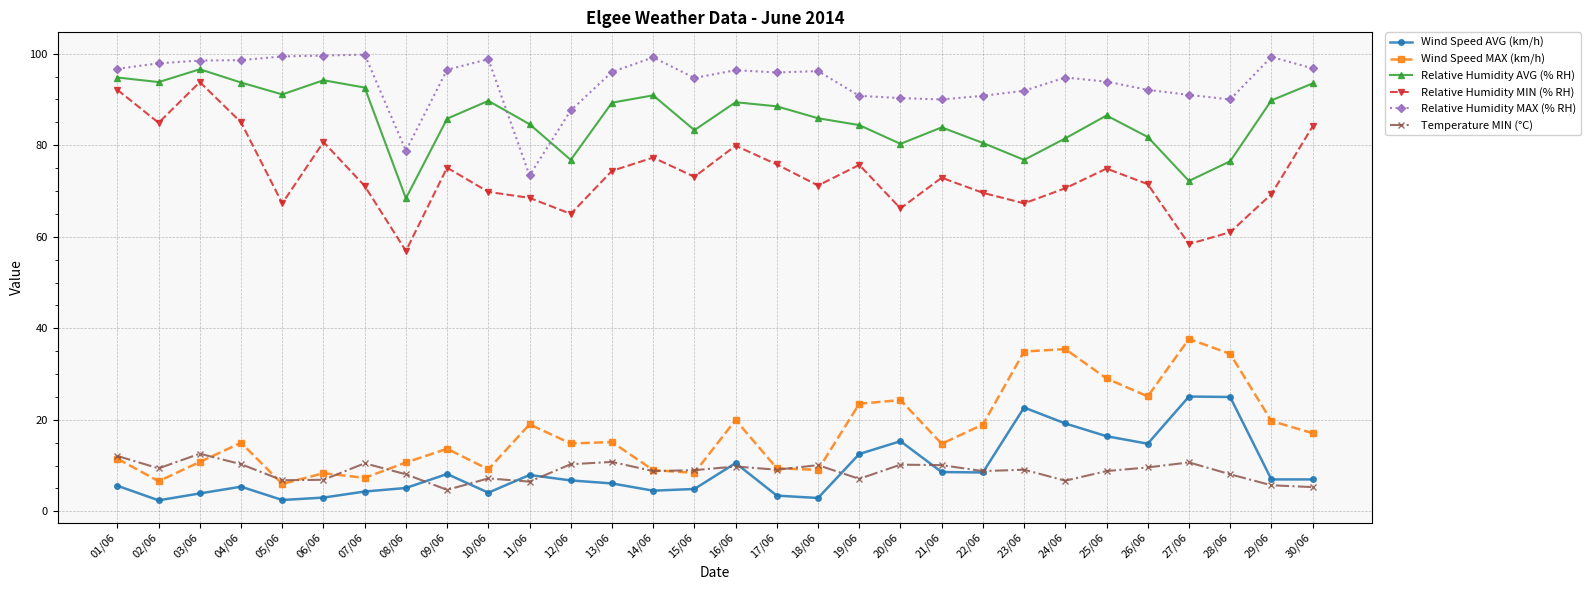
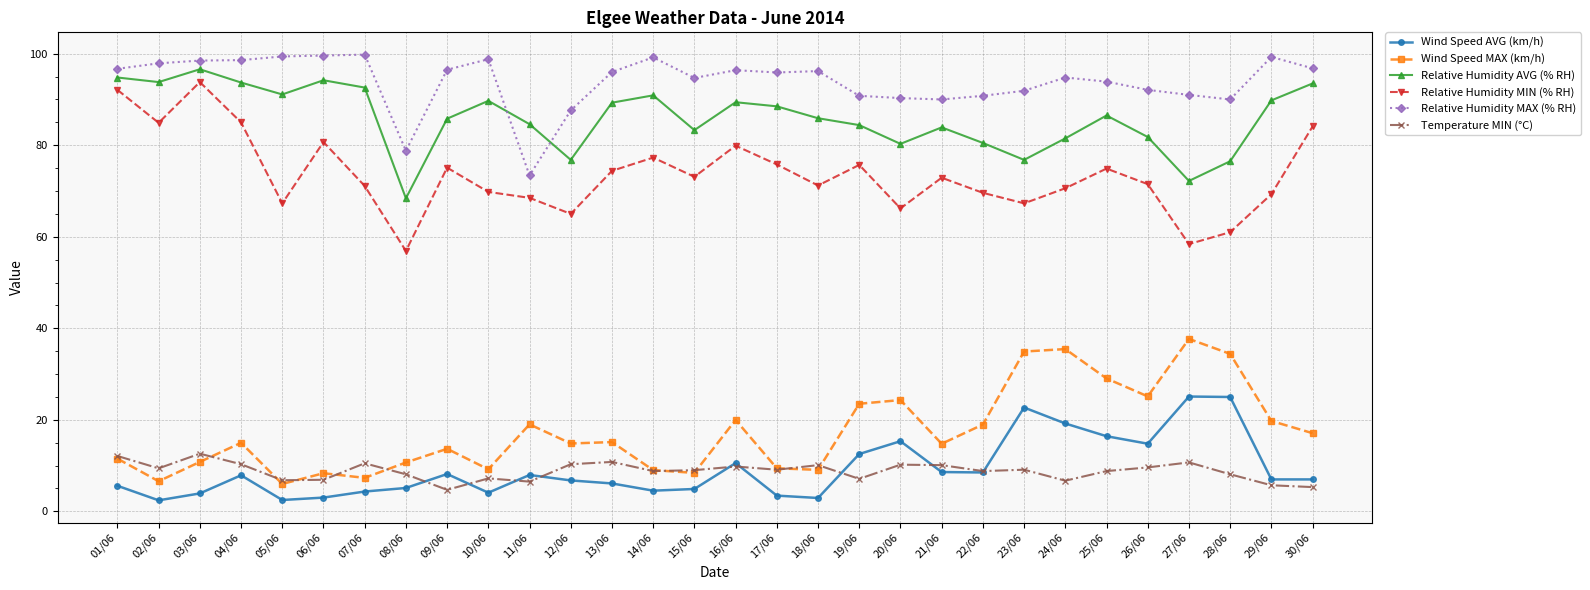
  {
    "Wind Speed AVG (km/h)": {
      "01/06": 6,
      "02/06": 2,
      "03/06": 4,
-     "04/06": 5,
+     "04/06": 8,
      "05/06": 2,
      "06/06": 3,
      "07/06": 4,
      "08/06": 5,
      "09/06": 8,
      "10/06": 4,
      "11/06": 8,
      "12/06": 7,
      "13/06": 6,
      "14/06": 5,
      "15/06": 5,
      "16/06": 11,
      "17/06": 3,
      "18/06": 3,
      "19/06": 13,
      "20/06": 15,
      "21/06": 9,
      "23/06": 23,
      "24/06": 19,
      "25/06": 16,
      "26/06": 15,
      "27/06": 25,
      "28/06": 25,
      "29/06": 7,
      "30/06": 7
    },
    "Wind Speed MAX (km/h)": {
      "01/06": 12,
      "02/06": 7,
      "03/06": 11,
      "04/06": 15,
      "05/06": 6,
      "06/06": 8,
      "07/06": 7,
      "08/06": 11,
      "09/06": 14,
      "10/06": 9,
      "11/06": 19,
      "12/06": 15,
      "13/06": 15,
      "15/06": 8,
      "16/06": 20,
      "18/06": 9,
      "19/06": 24,
      "20/06": 24,
      "21/06": 15,
      "22/06": 19,
      "23/06": 35,
      "24/06": 35,
      "25/06": 29,
      "26/06": 25,
      "27/06": 38,
      "28/06": 34,
      "29/06": 20,
      "30/06": 17
    },
    "Relative Humidity AVG (% RH)": {
      "01/06": 95,
      "02/06": 94,
      "03/06": 97,
      "04/06": 94,
      "05/06": 91,
      "06/06": 94,
      "07/06": 93,
      "08/06": 68,
      "09/06": 86,
      "10/06": 90,
      "11/06": 85,
      "12/06": 77,
      "13/06": 89,
      "14/06": 91,
      "15/06": 83,
      "16/06": 89,
      "17/06": 89,
      "18/06": 86,
      "19/06": 84,
      "20/06": 80,
      "21/06": 84,
      "22/06": 81,
      "23/06": 77,
      "24/06": 82,
      "25/06": 87,
      "26/06": 82,
      "27/06": 72,
      "28/06": 77,
      "29/06": 90,
      "30/06": 94
    },
    "Relative Humidity MIN (% RH)": {
      "01/06": 92,
      "02/06": 85,
      "03/06": 94,
      "04/06": 85,
      "05/06": 67,
      "06/06": 81,
      "07/06": 71,
      "08/06": 57,
      "09/06": 75,
      "10/06": 70,
      "11/06": 69,
      "12/06": 65,
      "13/06": 74,
      "14/06": 77,
      "15/06": 73,
      "16/06": 80,
      "17/06": 76,
      "18/06": 71,
      "19/06": 76,
      "20/06": 66,
      "21/06": 73,
      "22/06": 70,
      "23/06": 67,
      "24/06": 71,
      "25/06": 75,
      "26/06": 72,
      "27/06": 58,
      "28/06": 61,
      "29/06": 69,
      "30/06": 84
    },
    "Relative Humidity MAX (% RH)": {
      "01/06": 97,
      "02/06": 98,
      "03/06": 99,
      "04/06": 99,
      "05/06": 99,
      "06/06": 100,
      "07/06": 100,
      "08/06": 79,
      "09/06": 97,
      "10/06": 99,
      "11/06": 73,
      "12/06": 88,
      "13/06": 96,
      "14/06": 99,
      "15/06": 95,
      "16/06": 96,
      "17/06": 96,
      "18/06": 96,
      "19/06": 91,
      "20/06": 90,
      "21/06": 90,
      "22/06": 91,
      "23/06": 92,
      "24/06": 95,
      "25/06": 94,
      "26/06": 92,
      "27/06": 91,
      "28/06": 90,
      "29/06": 99,
      "30/06": 97
    },
    "Temperature MIN (°C)": {
      "01/06": 12,
      "02/06": 9,
      "03/06": 13,
      "04/06": 10,
      "05/06": 7,
      "06/06": 7,
      "07/06": 11,
      "08/06": 8,
      "09/06": 5,
      "10/06": 7,
      "11/06": 7,
      "12/06": 10,
      "13/06": 11,
      "15/06": 9,
      "16/06": 10,
      "18/06": 10,
      "19/06": 7,
      "20/06": 10,
      "21/06": 10,
      "23/06": 9,
      "24/06": 7,
      "25/06": 9,
      "26/06": 10,
      "27/06": 11,
      "28/06": 8,
      "29/06": 6,
      "30/06": 5
    }
  }
